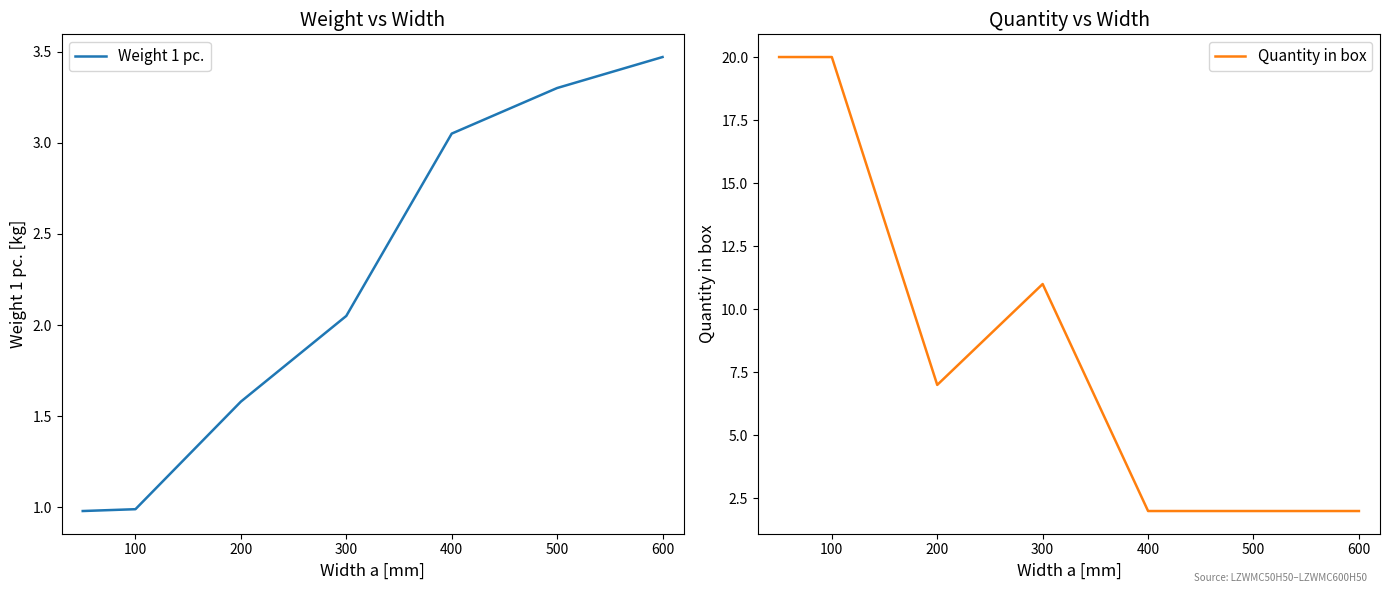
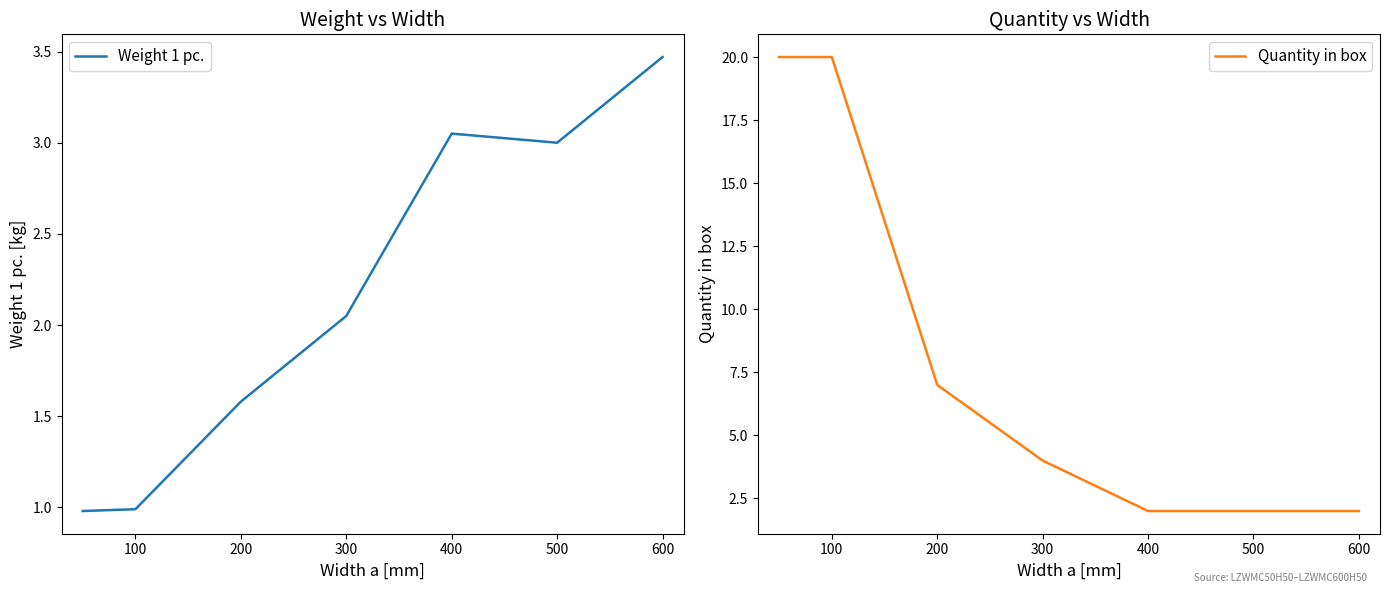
  {
    "Weight vs Width": {
      "100": 1.0,
      "200": 1.58,
      "300": 2.05,
      "400": 3.05,
-     "500": 3.3,
+     "500": 3.0,
      "600": 3.47
    },
    "Quantity vs Width": {
      "100": 20,
      "200": 7,
-     "300": 11,
+     "300": 4,
      "400": 2,
      "500": 2,
      "600": 2
    }
  }
